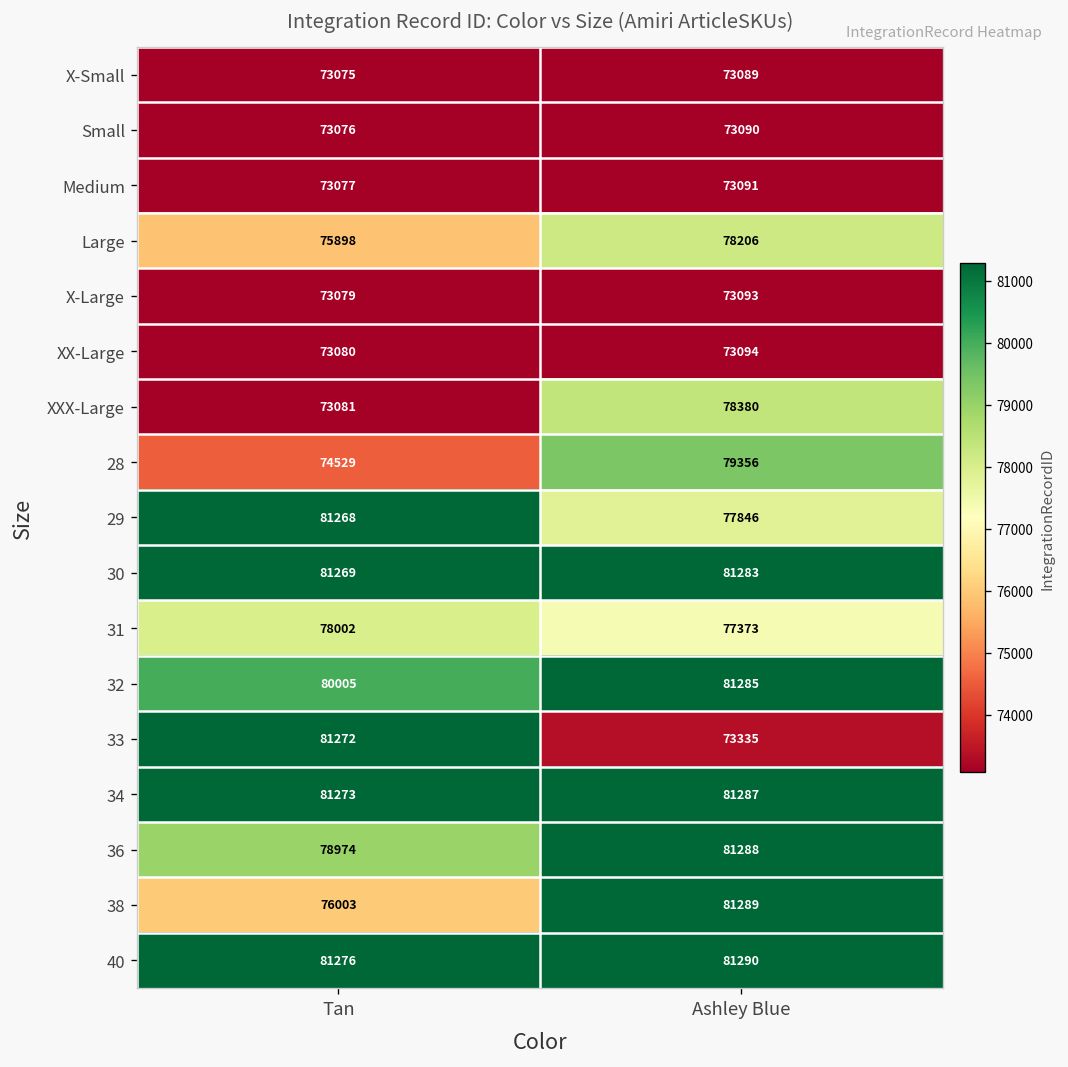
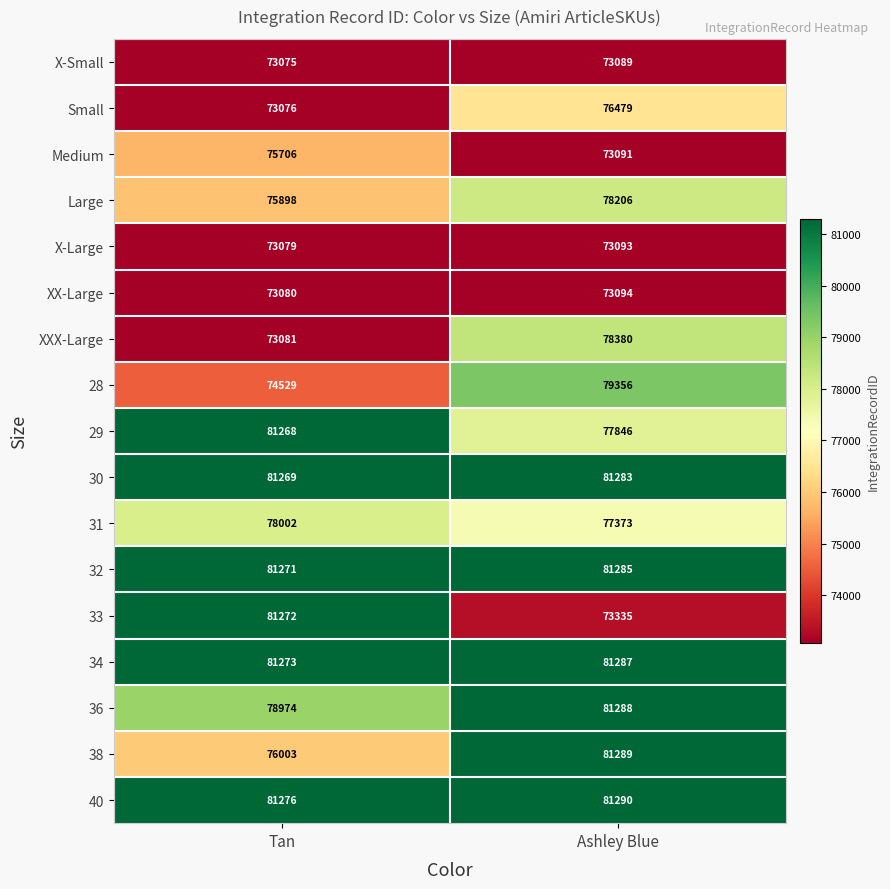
  {
    "X-Small": {
      "Tan": 73075,
      "Ashley Blue": 73089
    },
    "Small": {
      "Tan": 73076,
-     "Ashley Blue": 73090
+     "Ashley Blue": 76479
    },
    "Medium": {
-     "Tan": 73077,
+     "Tan": 75706,
      "Ashley Blue": 73091
    },
    "Large": {
      "Tan": 75898,
      "Ashley Blue": 78206
    },
    "X-Large": {
      "Tan": 73079,
      "Ashley Blue": 73093
    },
    "XX-Large": {
      "Tan": 73080,
      "Ashley Blue": 73094
    },
    "XXX-Large": {
      "Tan": 73081,
      "Ashley Blue": 78380
    },
    "28": {
      "Tan": 74529,
      "Ashley Blue": 79356
    },
    "29": {
      "Tan": 81268,
      "Ashley Blue": 77846
    },
    "30": {
      "Tan": 81269,
      "Ashley Blue": 81283
    },
    "31": {
      "Tan": 78002,
      "Ashley Blue": 77373
    },
    "32": {
-     "Tan": 80005,
+     "Tan": 81271,
      "Ashley Blue": 81285
    },
    "33": {
      "Tan": 81272,
      "Ashley Blue": 73335
    },
    "34": {
      "Tan": 81273,
      "Ashley Blue": 81287
    },
    "36": {
      "Tan": 78974,
      "Ashley Blue": 81288
    },
    "38": {
      "Tan": 76003,
      "Ashley Blue": 81289
    },
    "40": {
      "Tan": 81276,
      "Ashley Blue": 81290
    }
  }
